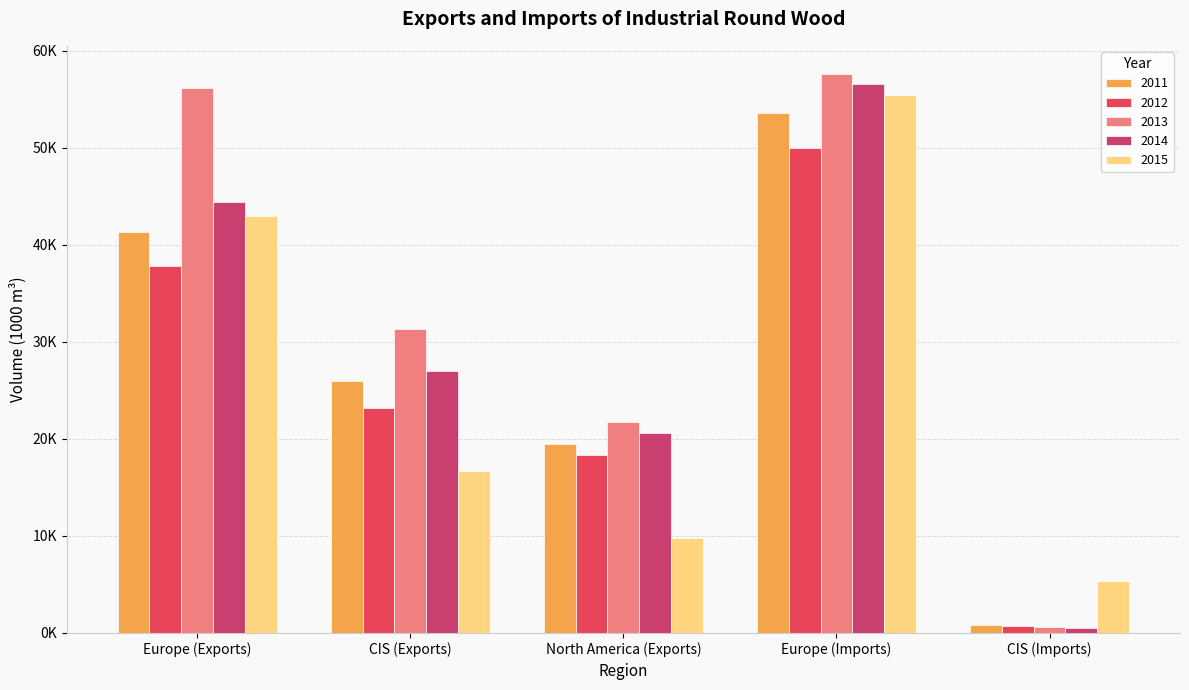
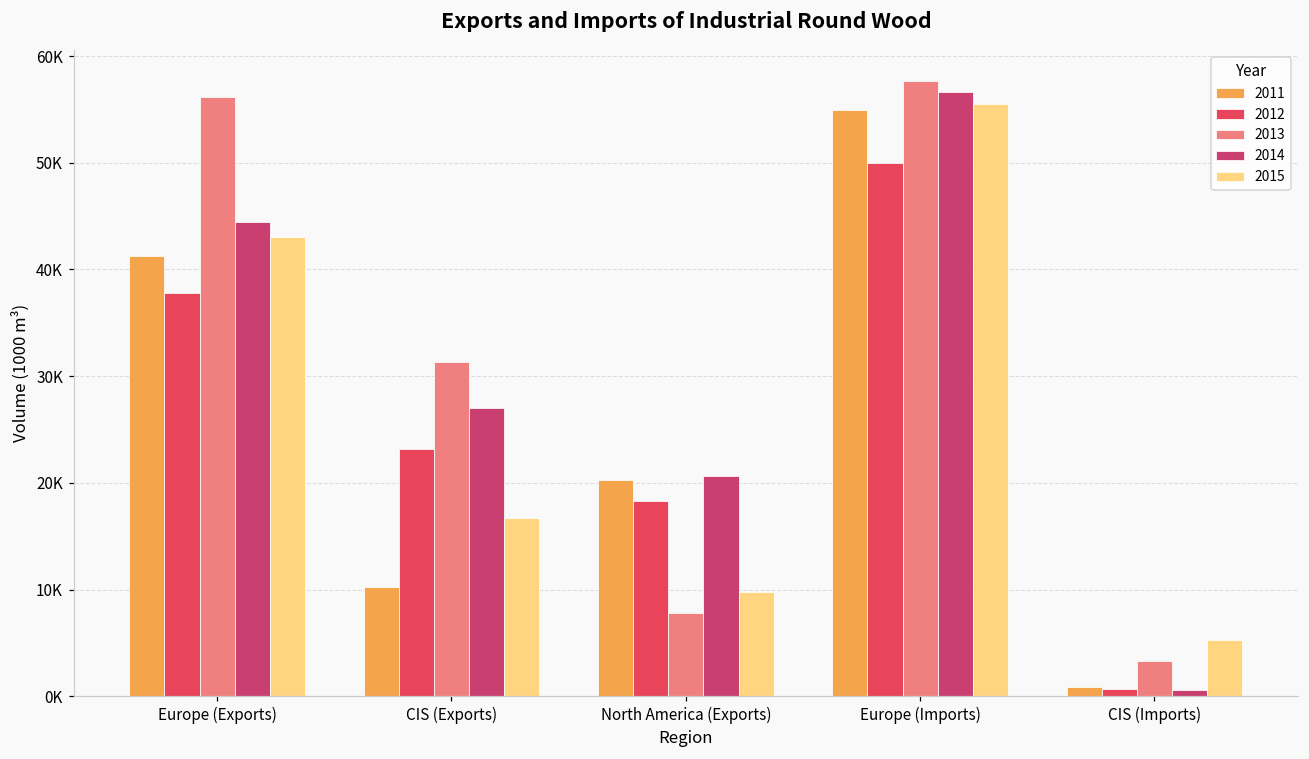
  {
    "2011": {
      "Europe (Exports)": 41000,
-     "CIS (Exports)": 26000,
-     "North America (Exports)": 19000,
-     "Europe (Imports)": 54000,
+     "CIS (Exports)": 10000,
+     "North America (Exports)": 20000,
+     "Europe (Imports)": 55000,
      "CIS (Imports)": 1000
    },
    "2013": {
      "Europe (Exports)": 56000,
      "CIS (Exports)": 31000,
-     "North America (Exports)": 22000,
+     "North America (Exports)": 8000,
      "Europe (Imports)": 58000,
-     "CIS (Imports)": 1000
+     "CIS (Imports)": 3000
    },
    "2015": {
      "Europe (Exports)": 43000,
      "CIS (Exports)": 17000,
      "North America (Exports)": 10000,
      "Europe (Imports)": 55000,
      "CIS (Imports)": 5000
    }
  }
